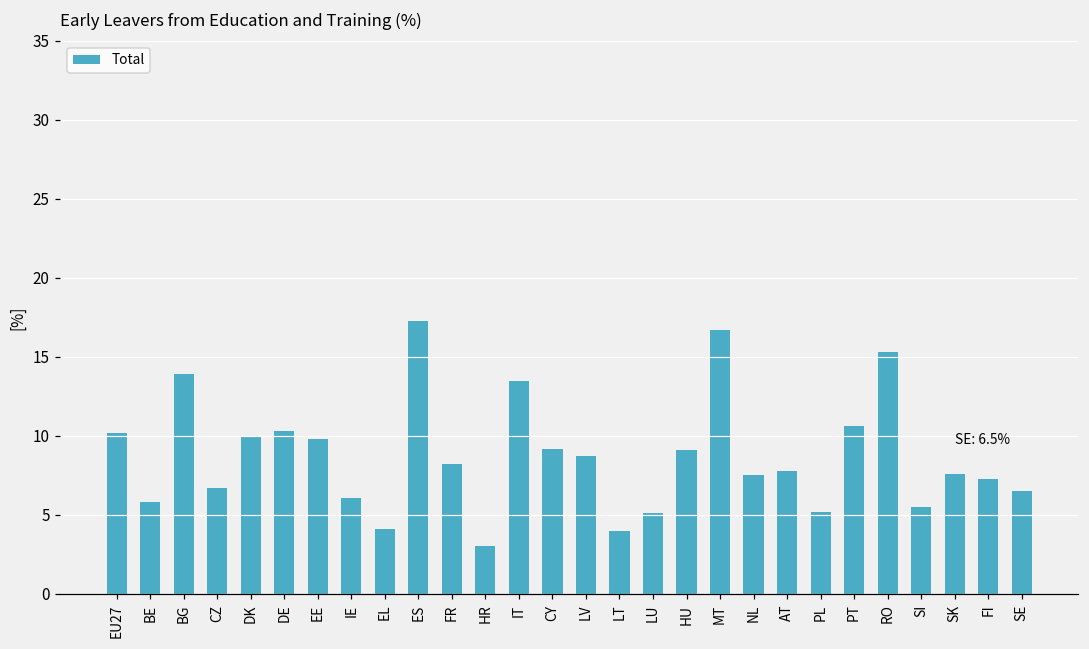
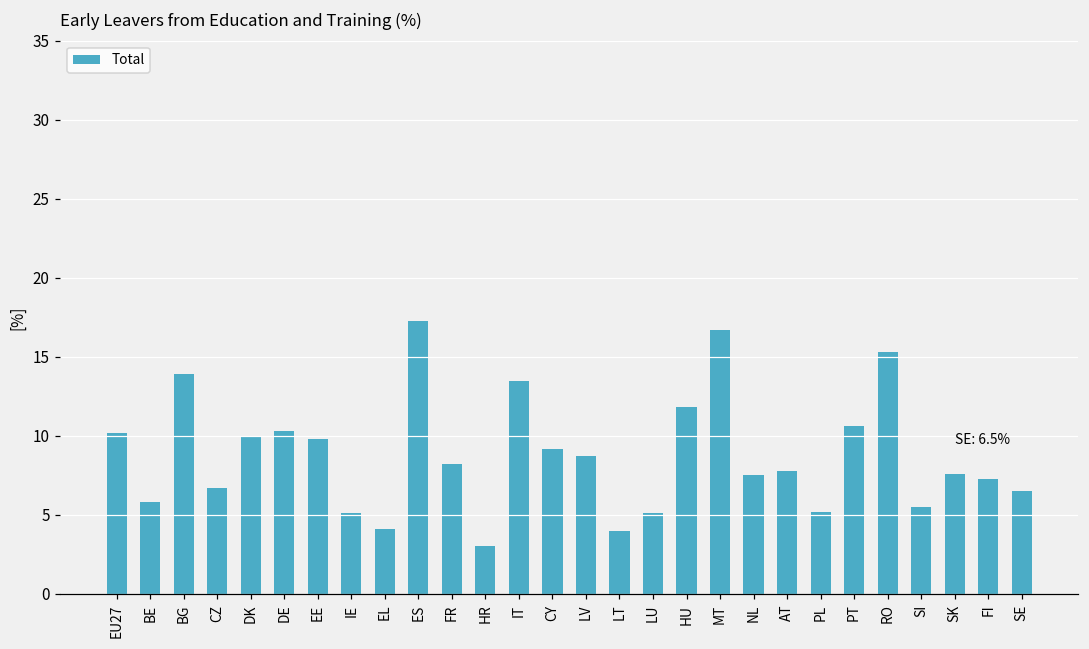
  {
    "EU27": 10.2,
    "BE": 5.8,
    "BG": 13.9,
    "CZ": 6.7,
    "DK": 9.9,
    "DE": 10.3,
    "EE": 9.8,
-   "IE": 6.1,
+   "IE": 5.1,
    "EL": 4.1,
    "ES": 17.3,
    "FR": 8.2,
    "HR": 3.0,
    "IT": 13.5,
    "CY": 9.2,
    "LV": 8.7,
    "LT": 4.0,
    "LU": 5.1,
-   "HU": 9.1,
+   "HU": 11.8,
    "MT": 16.7,
    "NL": 7.5,
    "AT": 7.8,
    "PL": 5.2,
    "PT": 10.6,
    "RO": 15.3,
    "SI": 5.5,
    "FI": 7.3,
    "SE": 6.5
  }
